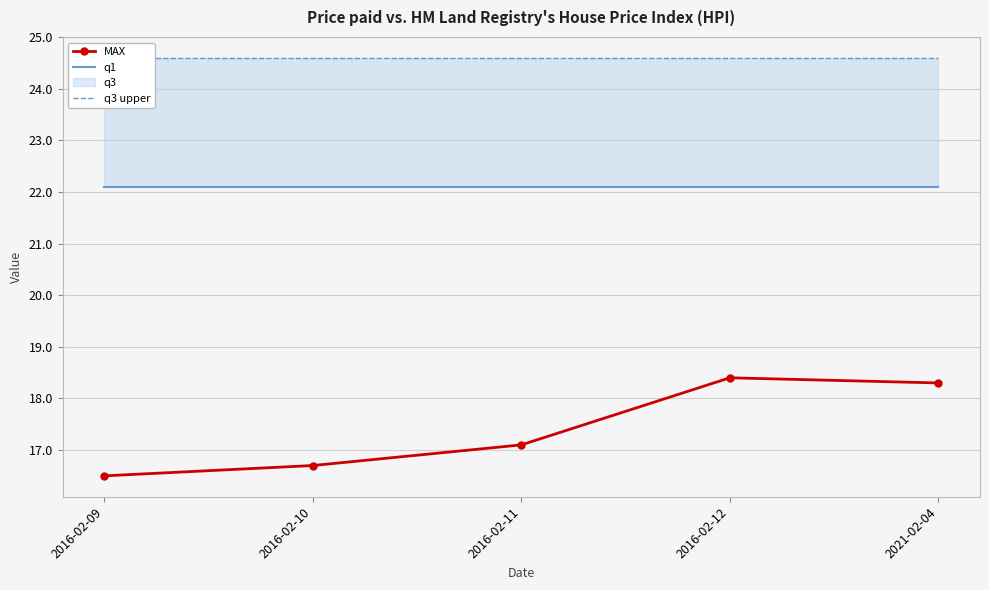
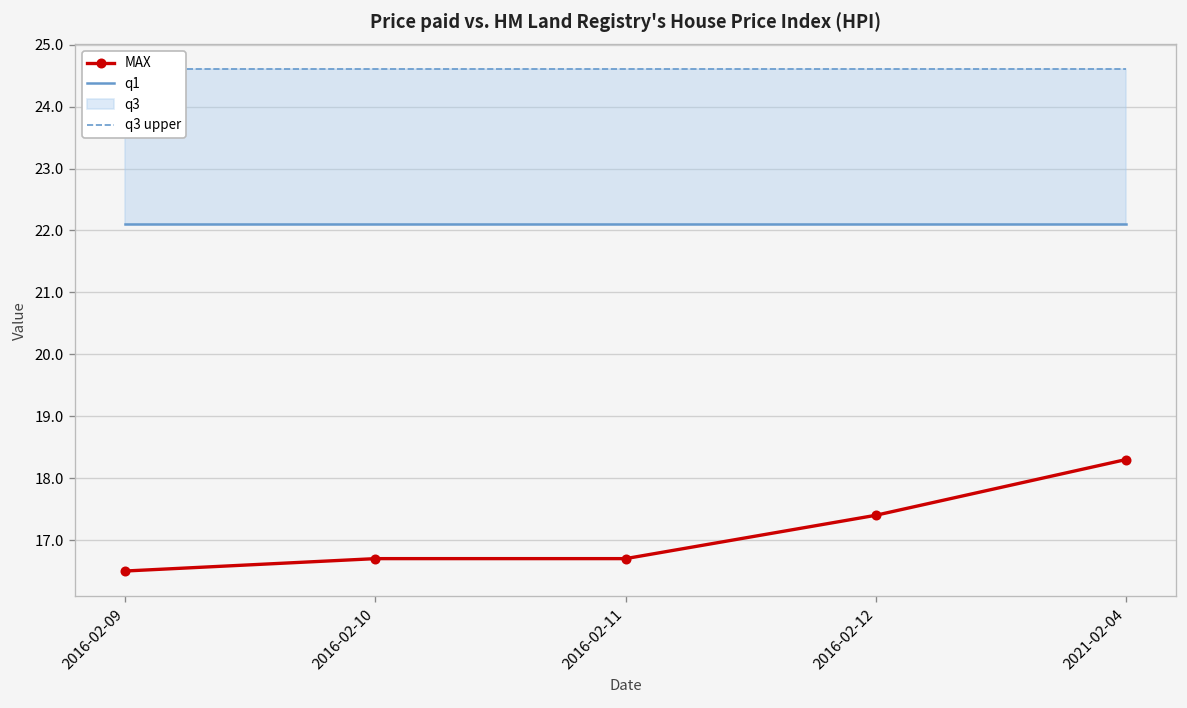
  {
    "MAX": {
      "2016-02-09": 16.5,
      "2016-02-10": 16.7,
-     "2016-02-11": 17.1,
-     "2016-02-12": 18.4,
+     "2016-02-11": 16.7,
+     "2016-02-12": 17.4,
      "2021-02-04": 18.3
    },
    "q1": {
      "2016-02-09": 22.1,
      "2016-02-10": 22.1,
      "2016-02-11": 22.1,
      "2016-02-12": 22.1,
      "2021-02-04": 22.1
    },
    "q3": {
      "2016-02-10": 24.6,
      "2016-02-11": 24.6,
      "2016-02-12": 24.6,
      "2021-02-04": 24.6
    }
  }
